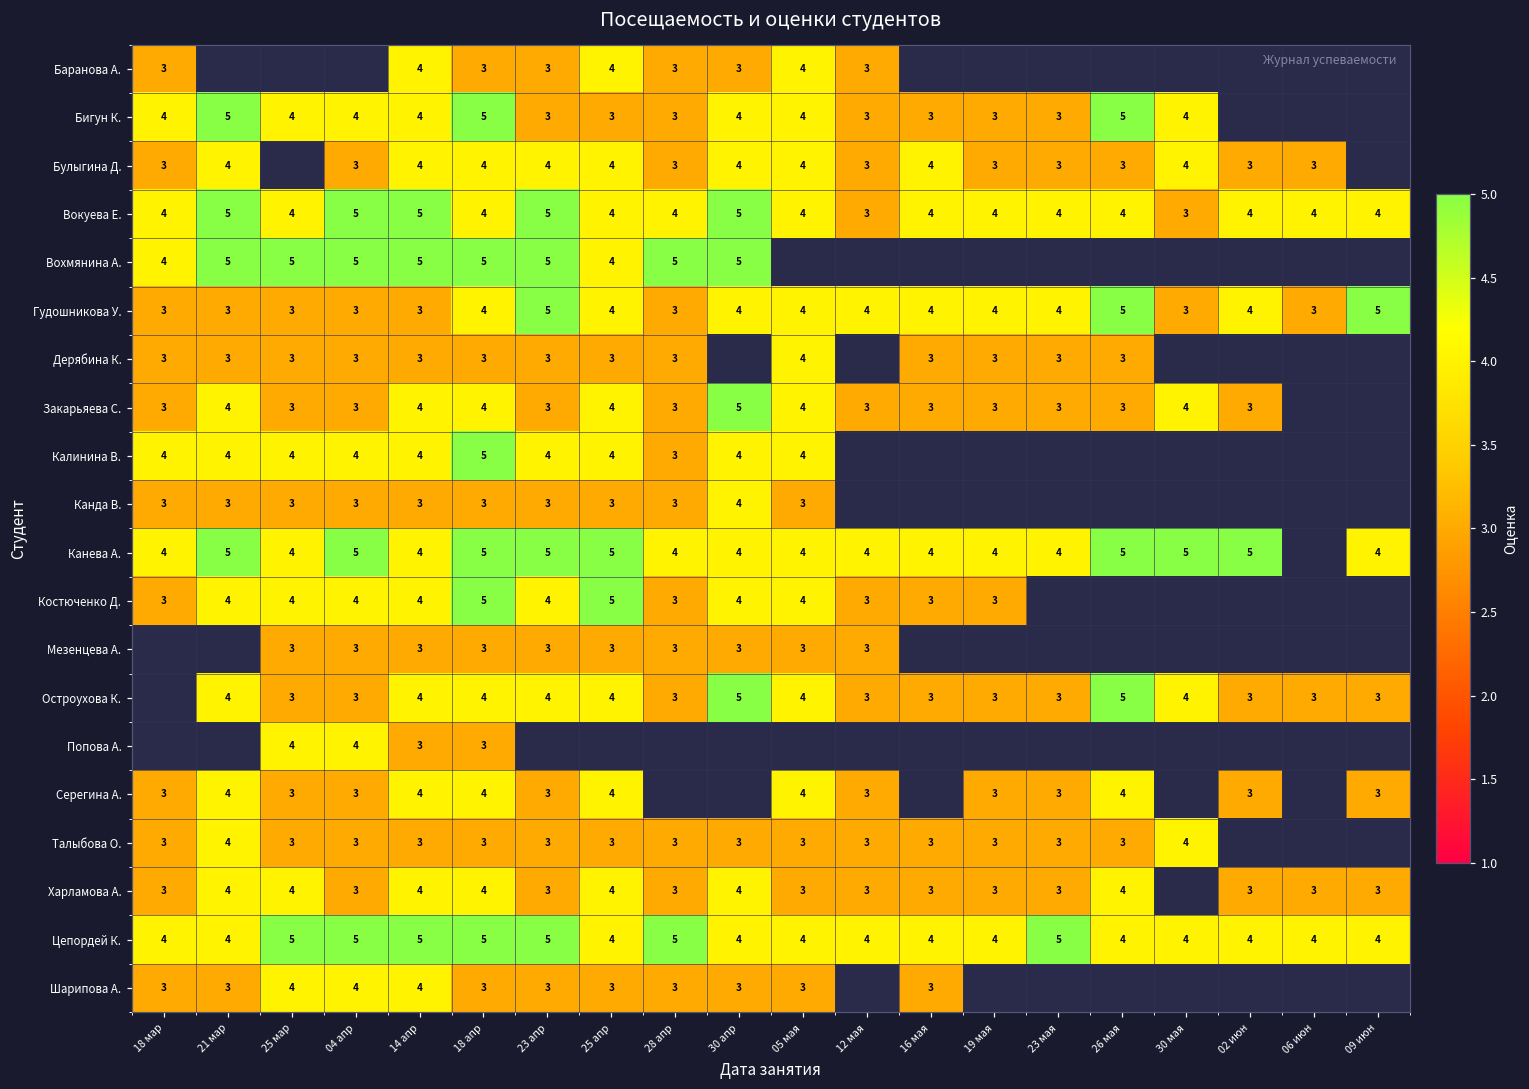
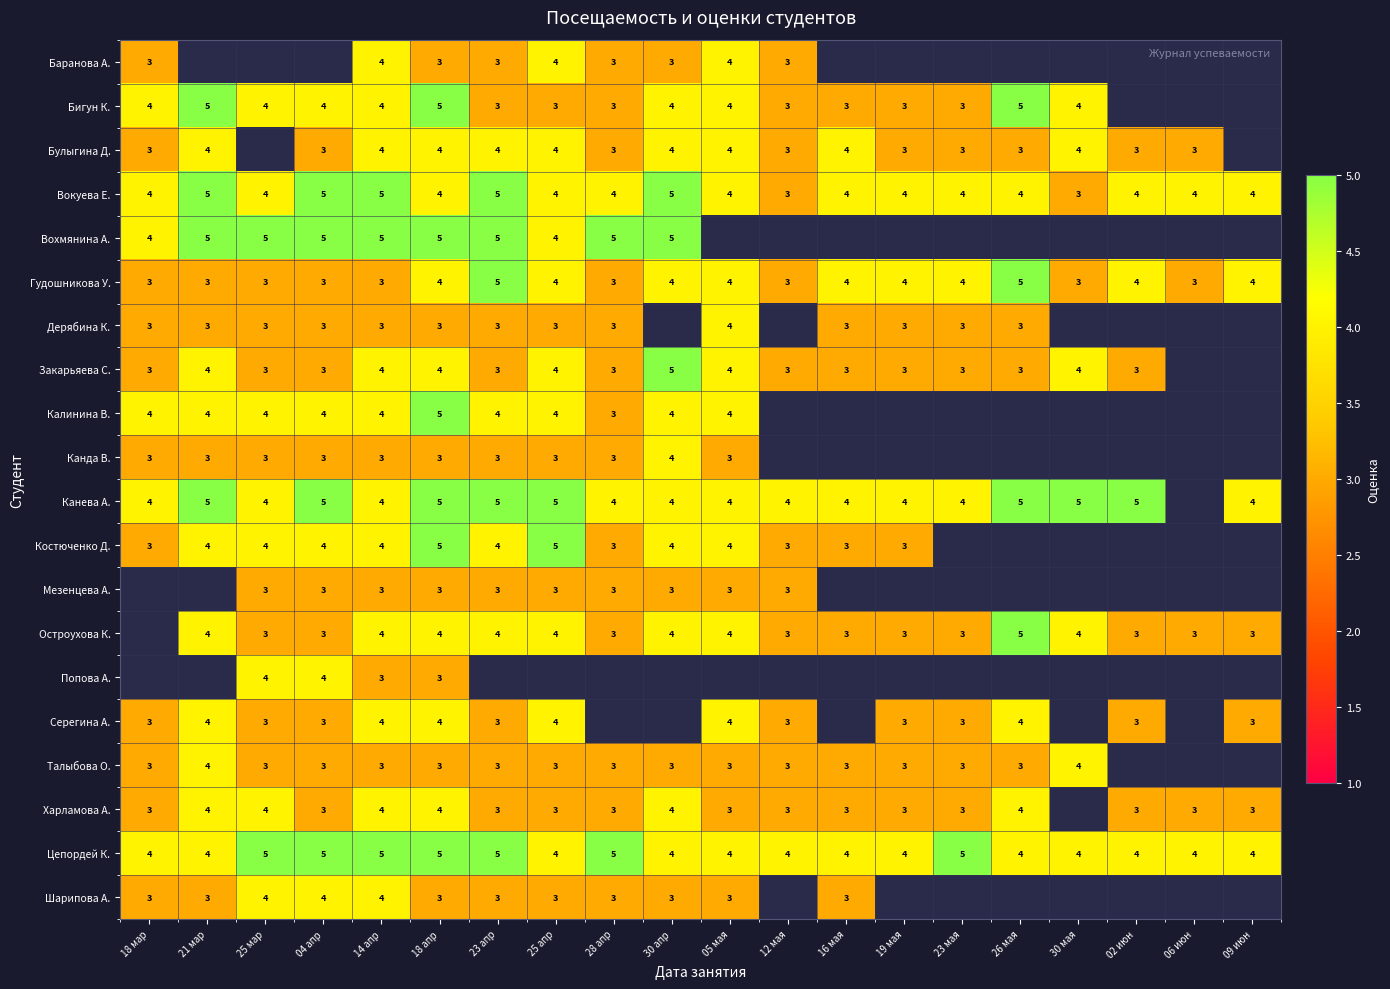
  {
    "Гудошникова У.": {
      "18 мар": 3,
      "21 мар": 3,
      "25 мар": 3,
      "04 апр": 3,
      "14 апр": 3,
      "18 апр": 4,
      "23 апр": 5,
      "25 апр": 4,
      "28 апр": 3,
      "30 апр": 4,
      "05 мая": 4,
-     "12 мая": 4,
+     "12 мая": 3,
      "16 мая": 4,
      "19 мая": 4,
      "23 мая": 4,
      "26 мая": 5,
      "30 мая": 3,
      "02 июн": 4,
      "06 июн": 3,
-     "09 июн": 5
+     "09 июн": 4
    },
    "Остроухова К.": {
      "21 мар": 4,
      "25 мар": 3,
      "04 апр": 3,
      "14 апр": 4,
      "18 апр": 4,
      "23 апр": 4,
      "25 апр": 4,
      "28 апр": 3,
-     "30 апр": 5,
+     "30 апр": 4,
      "05 мая": 4,
      "12 мая": 3,
      "16 мая": 3,
      "19 мая": 3,
      "23 мая": 3,
      "26 мая": 5,
      "30 мая": 4,
      "02 июн": 3,
      "06 июн": 3,
      "09 июн": 3
    },
    "Харламова А.": {
      "18 мар": 3,
      "21 мар": 4,
      "25 мар": 4,
      "04 апр": 3,
      "14 апр": 4,
      "18 апр": 4,
      "23 апр": 3,
-     "25 апр": 4,
+     "25 апр": 3,
      "28 апр": 3,
      "30 апр": 4,
      "05 мая": 3,
      "12 мая": 3,
      "16 мая": 3,
      "19 мая": 3,
      "23 мая": 3,
      "26 мая": 4,
      "02 июн": 3,
      "06 июн": 3,
      "09 июн": 3
    }
  }
